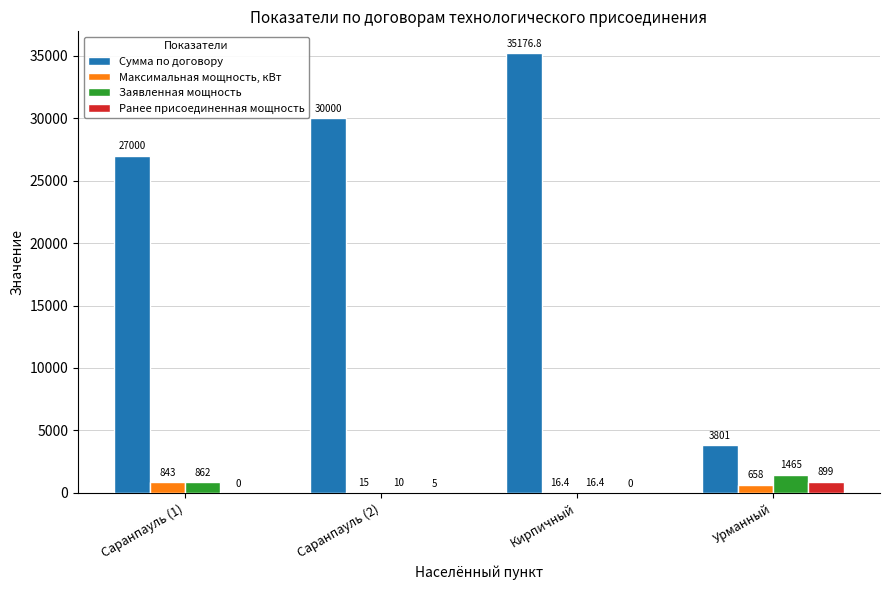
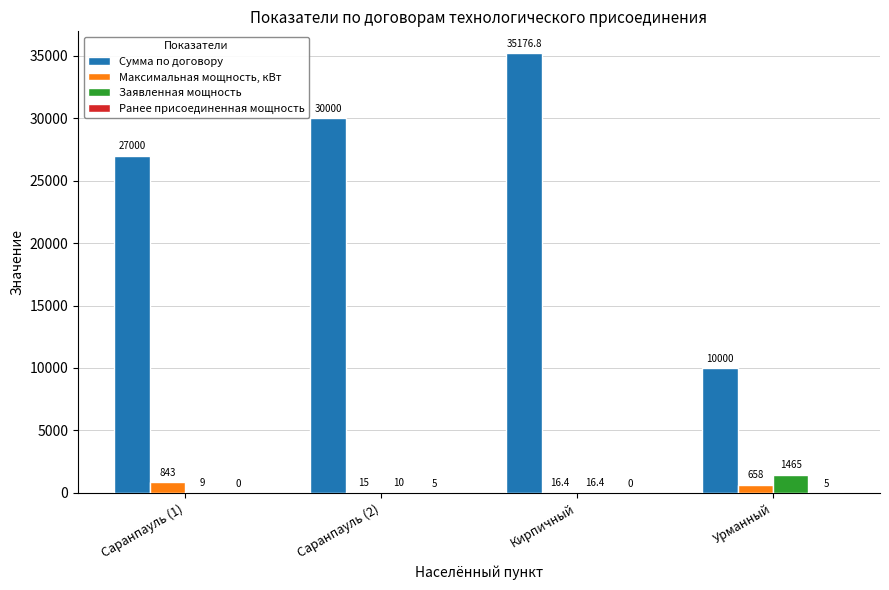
  {
    "Сумма по договору": {
      "Саранпауль (1)": 27000,
      "Саранпауль (2)": 30000,
      "Кирпичный": 35176.8,
-     "Урманный": 3801
+     "Урманный": 10000
    },
    "Максимальная мощность, кВт": {
      "Саранпауль (1)": 843,
      "Саранпауль (2)": 15,
      "Кирпичный": 16.4,
      "Урманный": 658
    },
    "Заявленная мощность": {
-     "Саранпауль (1)": 862,
+     "Саранпауль (1)": 9,
      "Саранпауль (2)": 10,
      "Кирпичный": 16.4,
      "Урманный": 1465
    },
    "Ранее присоединенная мощность": {
      "Саранпауль (1)": 0,
      "Саранпауль (2)": 5,
      "Кирпичный": 0,
-     "Урманный": 899
+     "Урманный": 5
    }
  }
